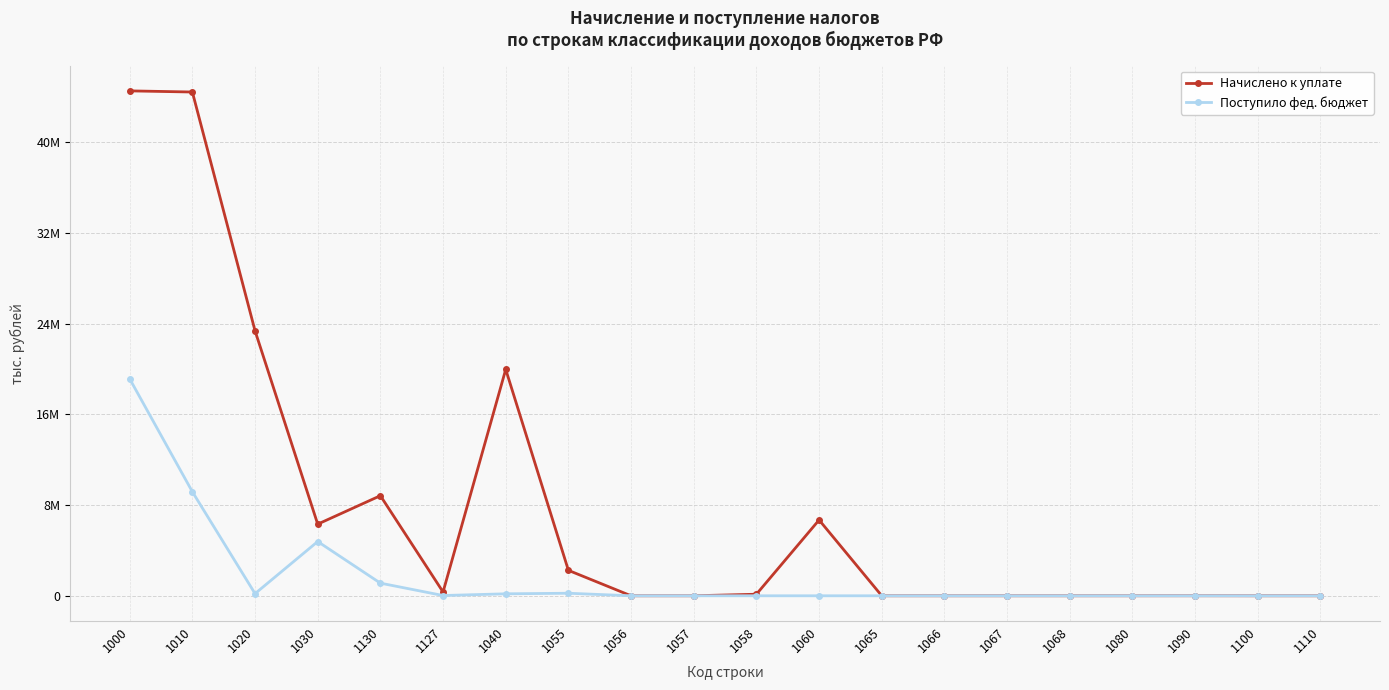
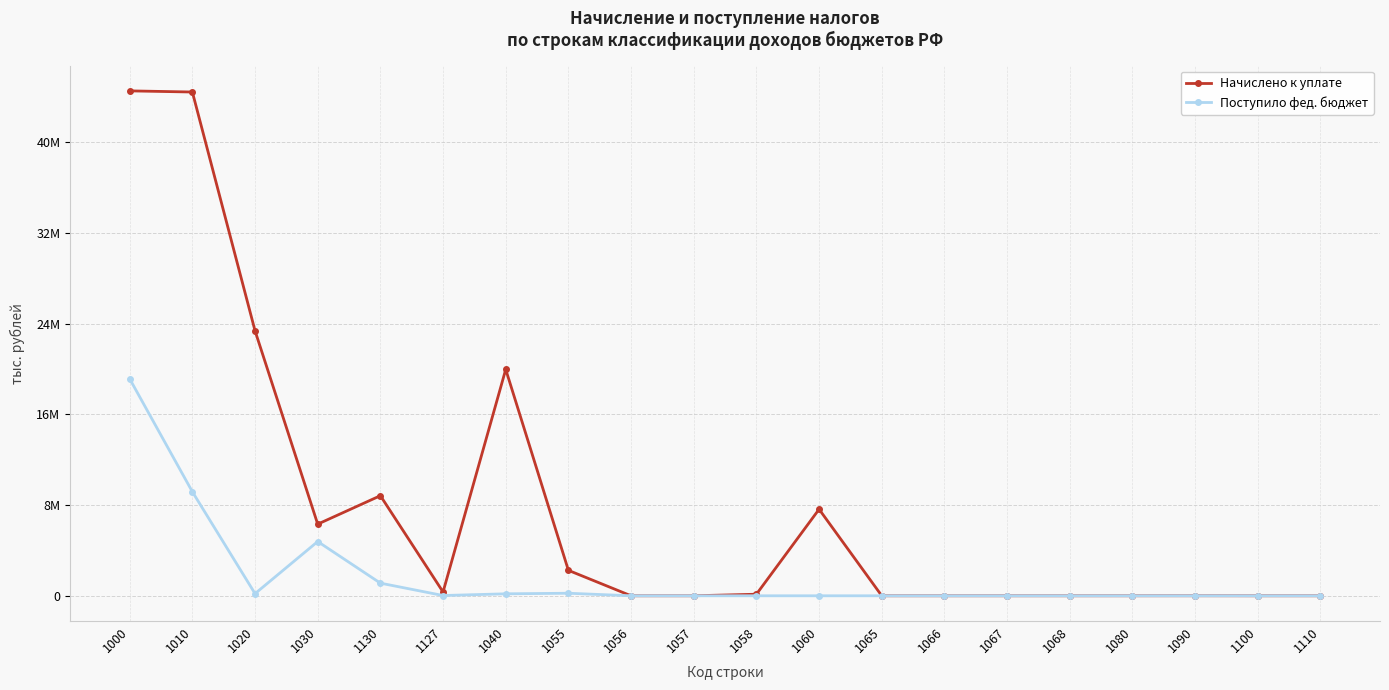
  {
    "Начислено к уплате": {
      "1000": "44.5М",
      "1010": "44.4М",
      "1020": "23.4М",
      "1030": "6.3М",
      "1130": "8.8М",
      "1127": "0.3М",
      "1040": "20.0М",
      "1055": "2.2М",
-     "1060": "6.7М"
+     "1060": "7.6М"
    },
    "Поступило фед. бюджет": {
      "1000": "19.1М",
      "1010": "9.2М",
      "1020": "0.2М",
      "1030": "4.8М",
      "1130": "1.1М",
      "1127": "0.0М",
      "1040": "0.2М",
      "1055": "0.2М",
      "1060": "0.0М"
    }
  }
